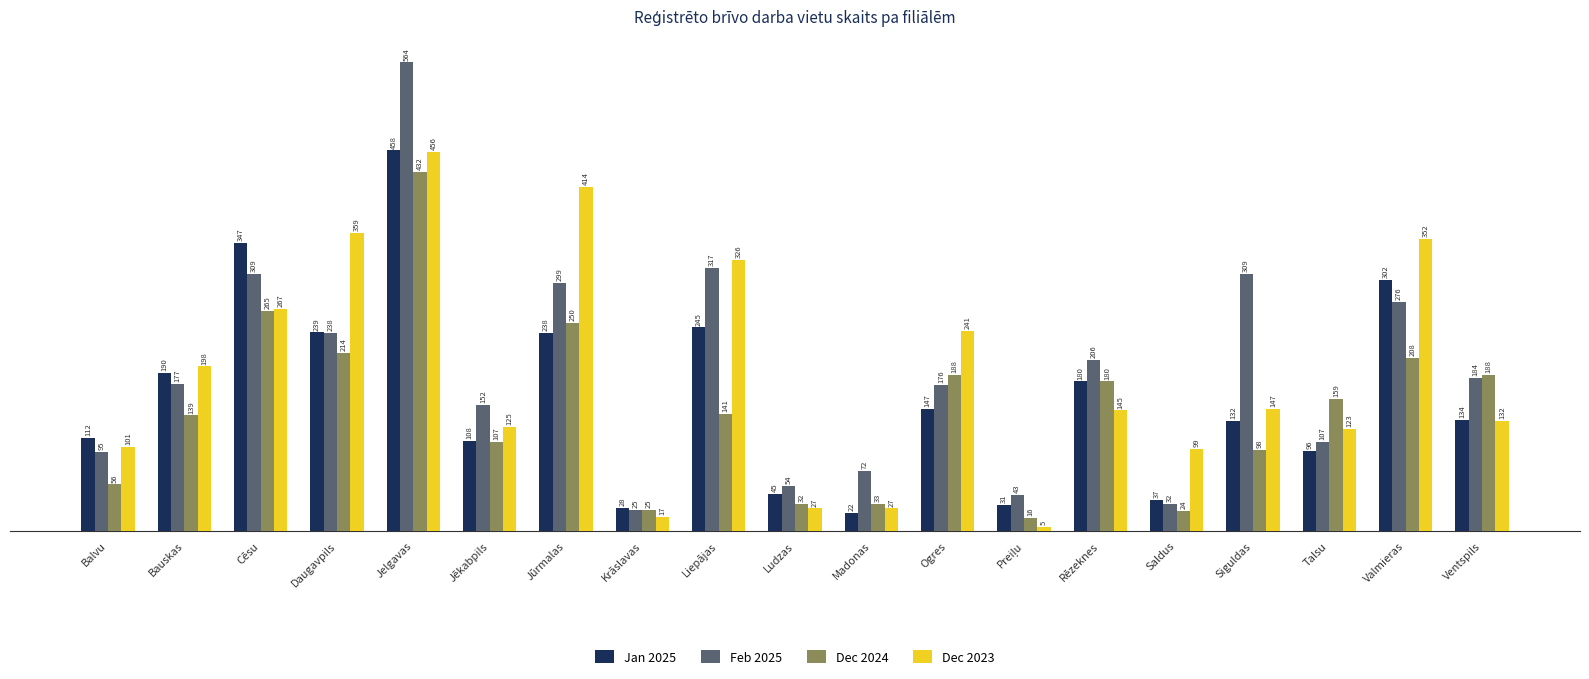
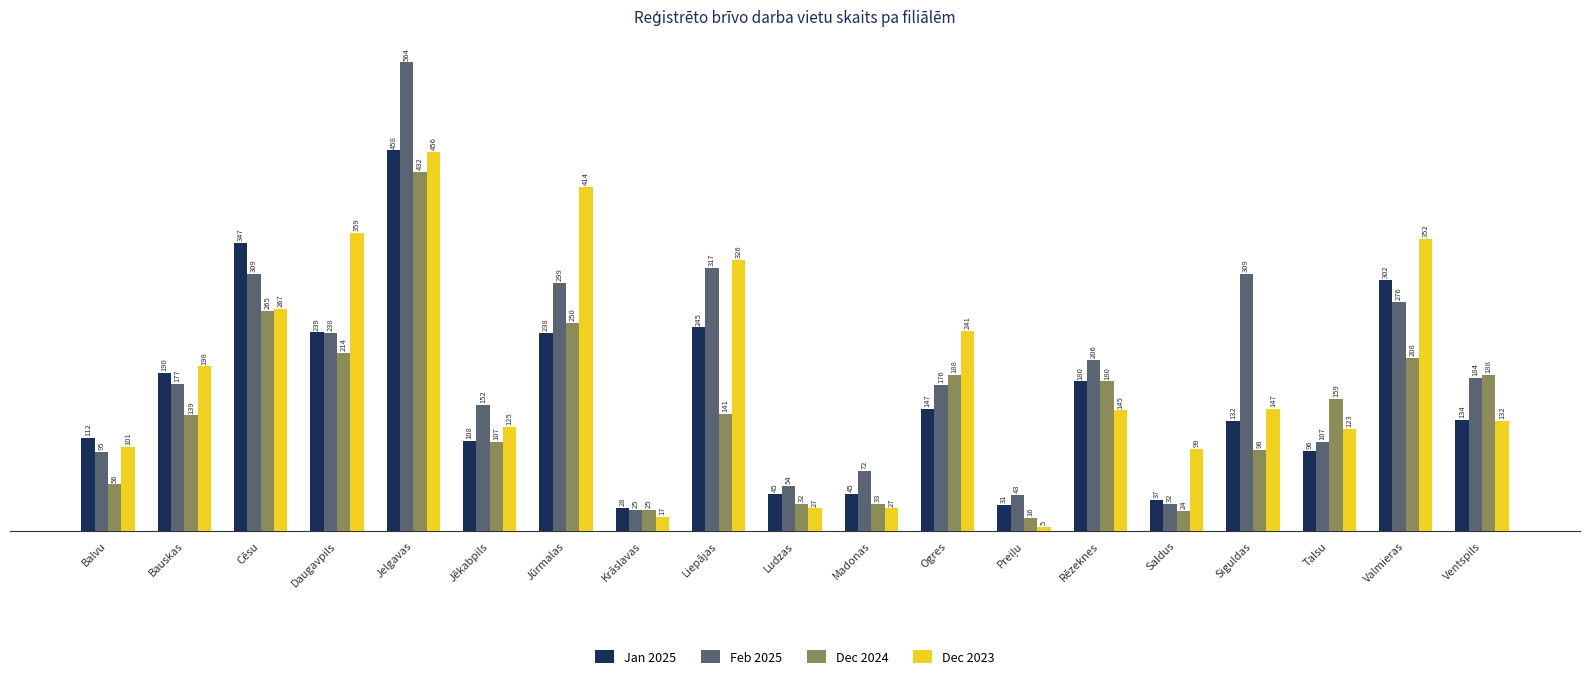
  {
    "Jan 2025": {
      "Balvu": 112,
      "Bauskas": 190,
      "Cēsu": 347,
      "Daugavpils": 239,
      "Jelgavas": 458,
      "Jēkabpils": 108,
      "Jūrmalas": 238,
      "Krāslavas": 28,
      "Liepājas": 245,
      "Ludzas": 45,
-     "Madonas": 22,
+     "Madonas": 45,
      "Ogres": 147,
      "Preiļu": 31,
      "Rēzeknes": 180,
      "Saldus": 37,
      "Siguldas": 132,
      "Talsu": 96,
      "Valmieras": 302,
      "Ventspils": 134
    },
    "Feb 2025": {
      "Balvu": 95,
      "Bauskas": 177,
      "Cēsu": 309,
      "Daugavpils": 238,
      "Jelgavas": 564,
      "Jēkabpils": 152,
      "Jūrmalas": 299,
      "Krāslavas": 25,
      "Liepājas": 317,
      "Ludzas": 54,
      "Madonas": 72,
      "Ogres": 176,
      "Preiļu": 43,
      "Rēzeknes": 206,
      "Saldus": 32,
      "Siguldas": 309,
      "Talsu": 107,
      "Valmieras": 276,
      "Ventspils": 184
    },
    "Dec 2024": {
      "Balvu": 56,
      "Bauskas": 139,
      "Cēsu": 265,
      "Daugavpils": 214,
      "Jelgavas": 432,
      "Jēkabpils": 107,
      "Jūrmalas": 250,
      "Krāslavas": 25,
      "Liepājas": 141,
      "Ludzas": 32,
      "Madonas": 33,
      "Ogres": 188,
      "Preiļu": 16,
      "Rēzeknes": 180,
      "Saldus": 24,
      "Siguldas": 98,
      "Talsu": 159,
      "Valmieras": 208,
      "Ventspils": 188
    },
    "Dec 2023": {
      "Balvu": 101,
      "Bauskas": 198,
      "Cēsu": 267,
      "Daugavpils": 359,
      "Jelgavas": 456,
      "Jēkabpils": 125,
      "Jūrmalas": 414,
      "Krāslavas": 17,
      "Liepājas": 326,
      "Ludzas": 27,
      "Madonas": 27,
      "Ogres": 241,
      "Preiļu": 5,
      "Rēzeknes": 145,
      "Saldus": 99,
      "Siguldas": 147,
      "Talsu": 123,
      "Valmieras": 352,
      "Ventspils": 132
    }
  }
